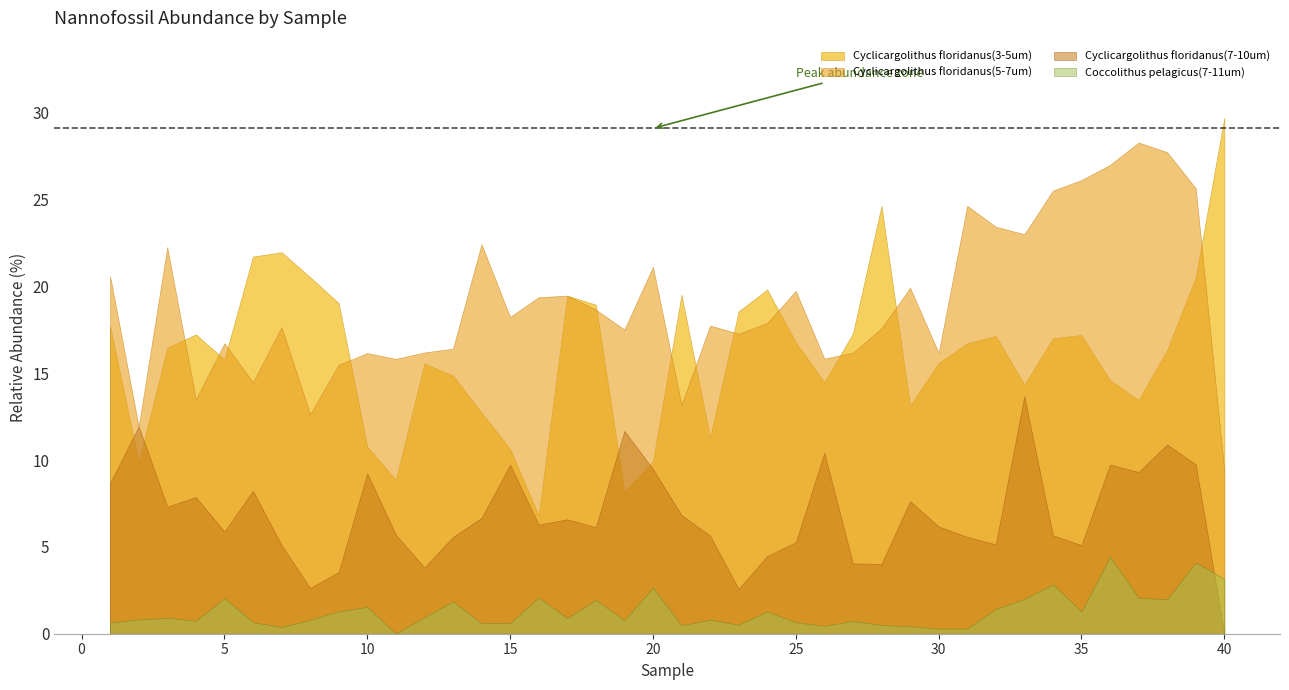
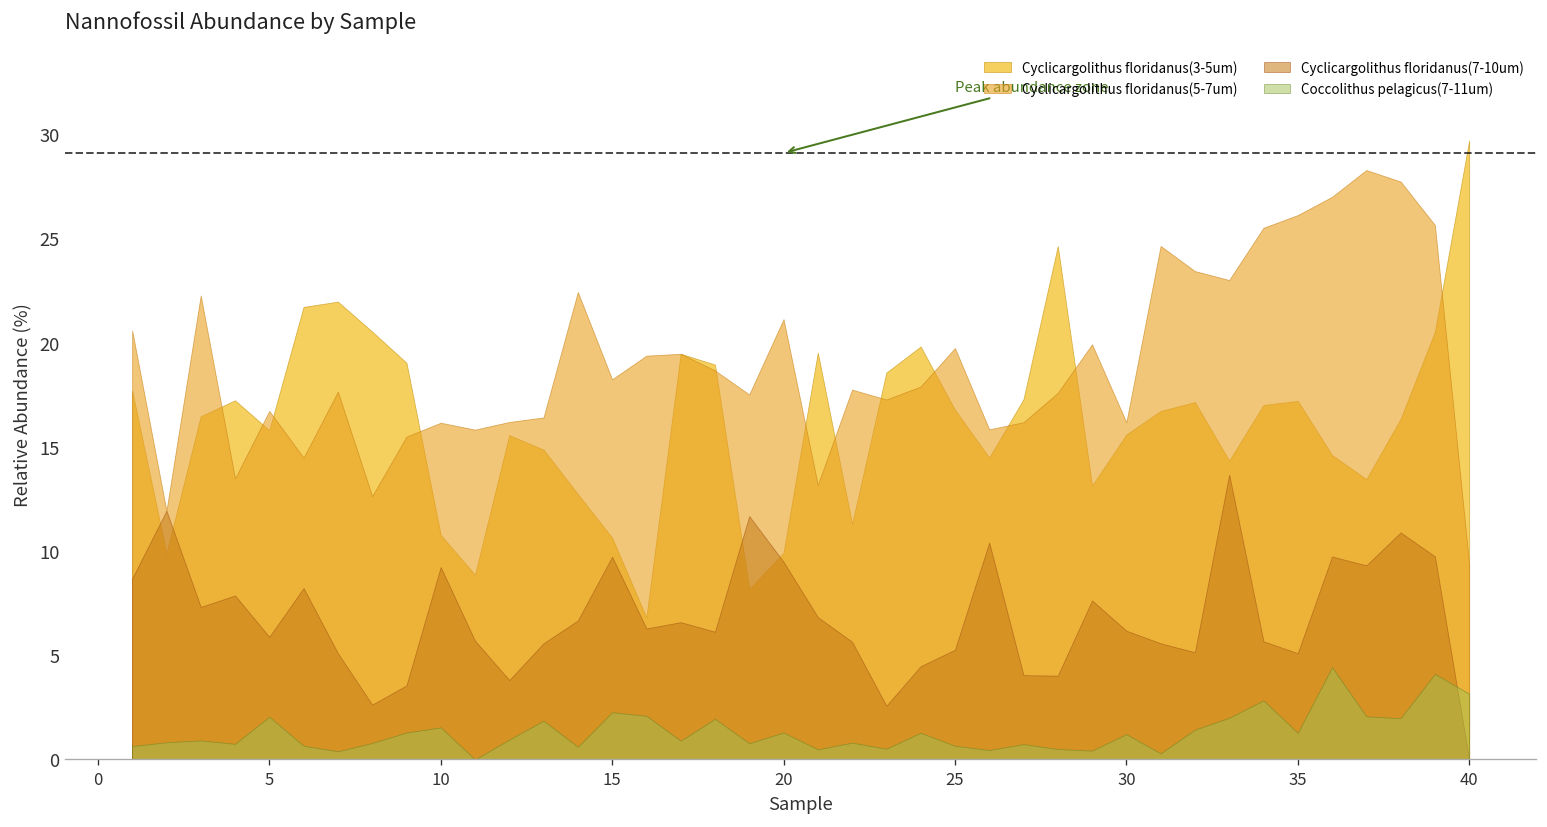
  {
    "Coccolithus pelagicus(7-11um)": {
      "5": 2.0,
      "10": 1.5,
-     "15": 0.6,
-     "20": 2.6,
+     "15": 2.3,
+     "20": 1.3,
      "25": 0.7,
-     "30": 0.3,
+     "30": 1.2,
      "35": 1.3,
      "40": 3.2
    }
  }
